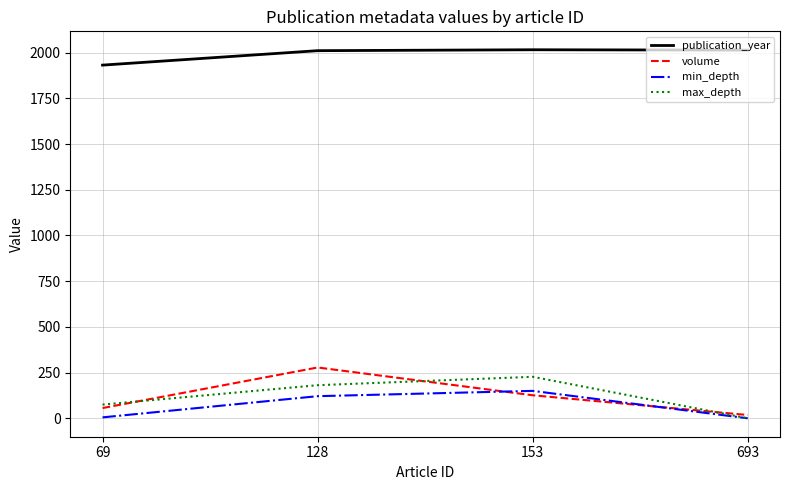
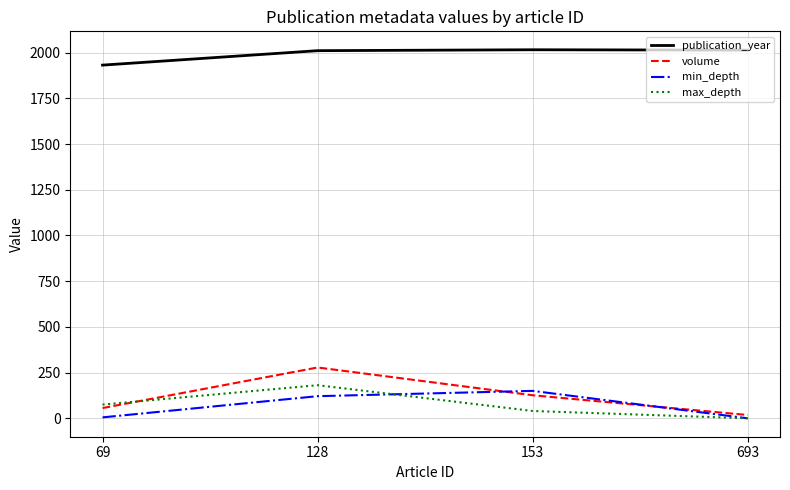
  {
    "publication_year": {
      "69": 1930,
      "128": 2010,
      "153": 2020
    },
    "volume": {
      "69": 60,
      "128": 280,
      "153": 130,
      "693": 20
    },
    "min_depth": {
      "69": 10,
      "128": 120,
      "153": 150
    },
    "max_depth": {
      "69": 80,
      "128": 180,
-     "153": 230
+     "153": 40
    }
  }
